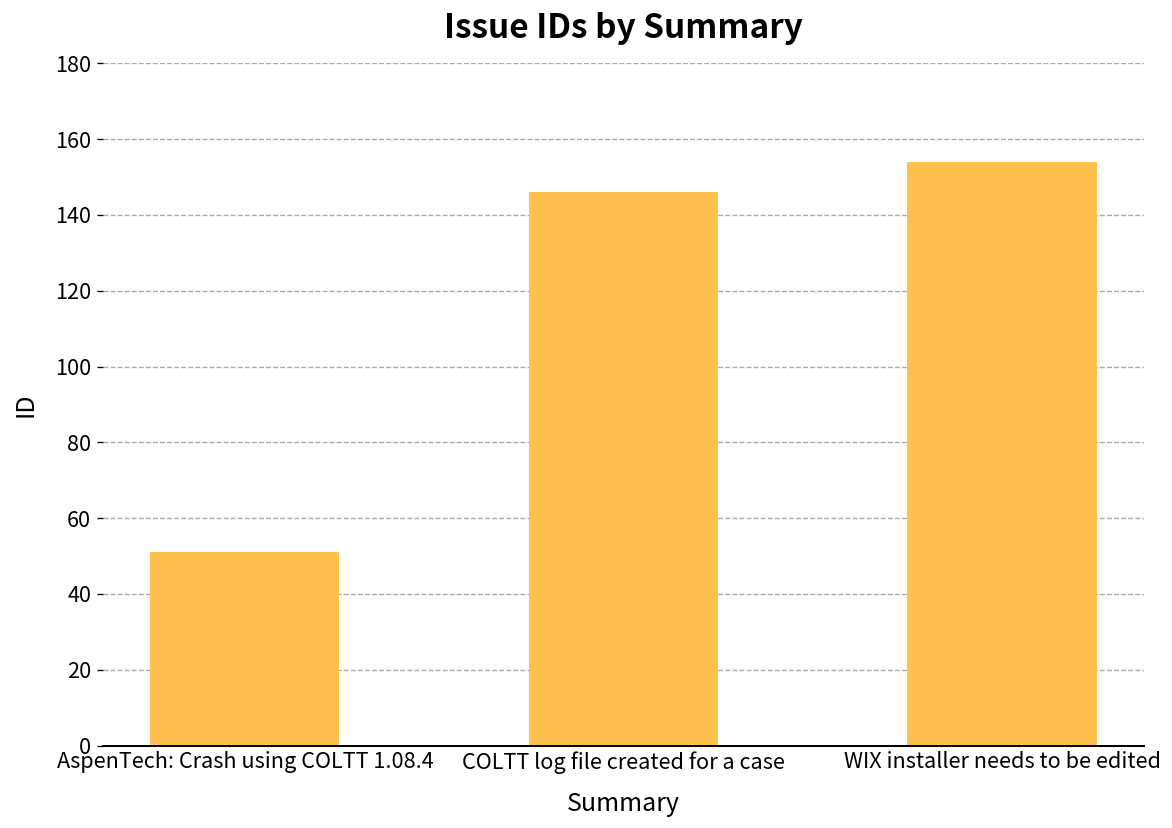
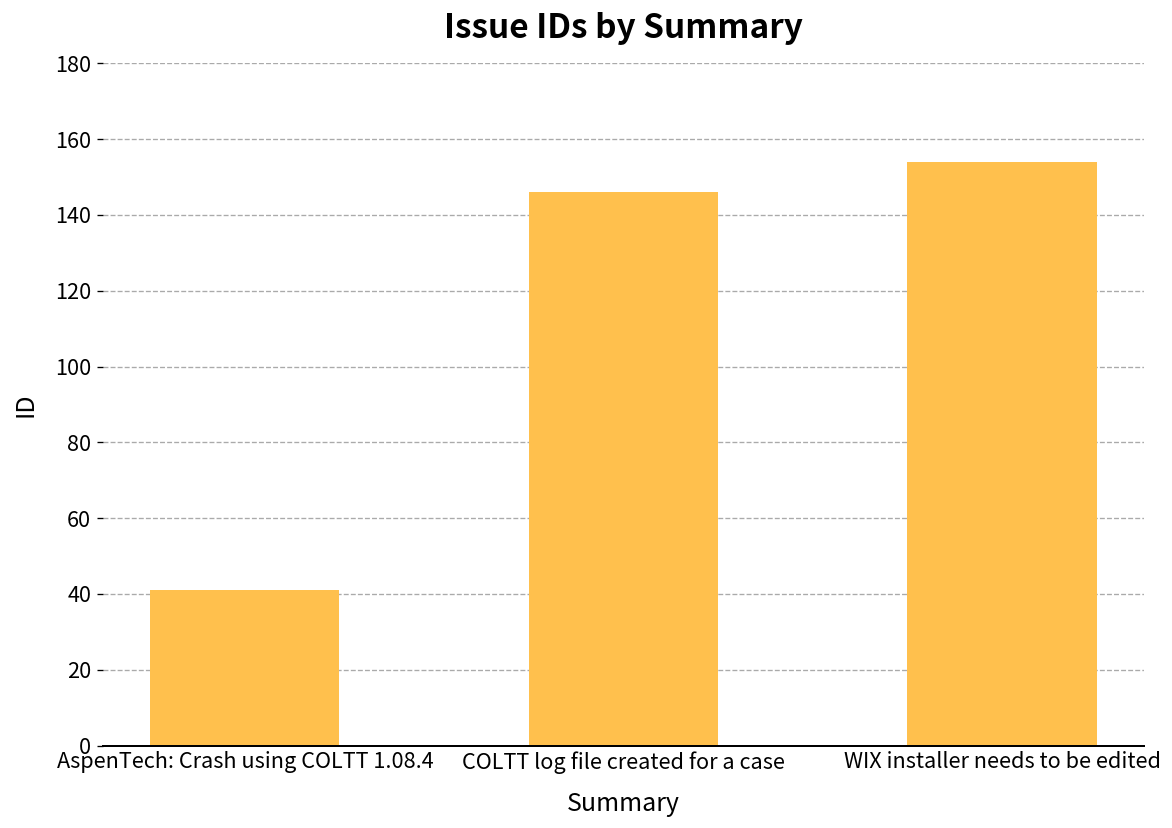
  {
-   "AspenTech: Crash using COLTT 1.08.4": 51,
+   "AspenTech: Crash using COLTT 1.08.4": 41,
    "COLTT log file created for a case": 146,
    "WIX installer needs to be edited": 154
  }
